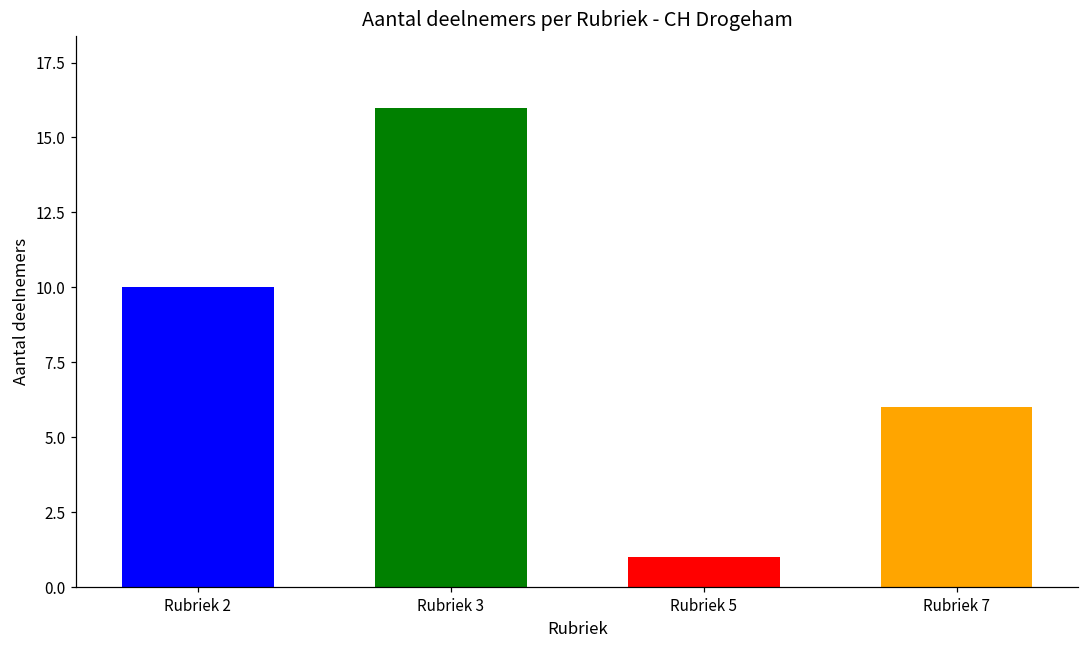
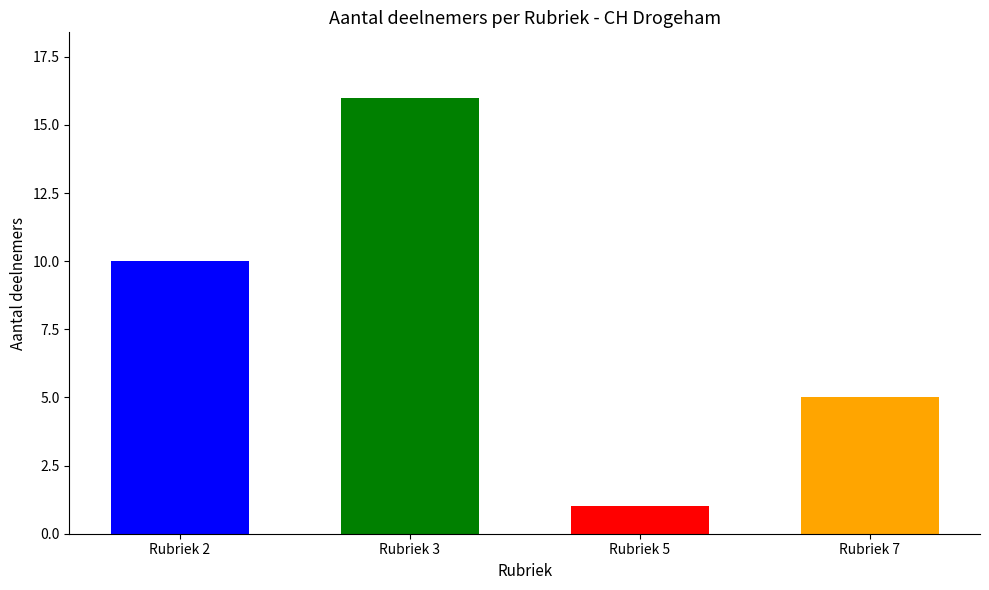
  {
    "Rubriek 2": 10,
    "Rubriek 3": 16,
    "Rubriek 5": 1,
-   "Rubriek 7": 6
+   "Rubriek 7": 5
  }
